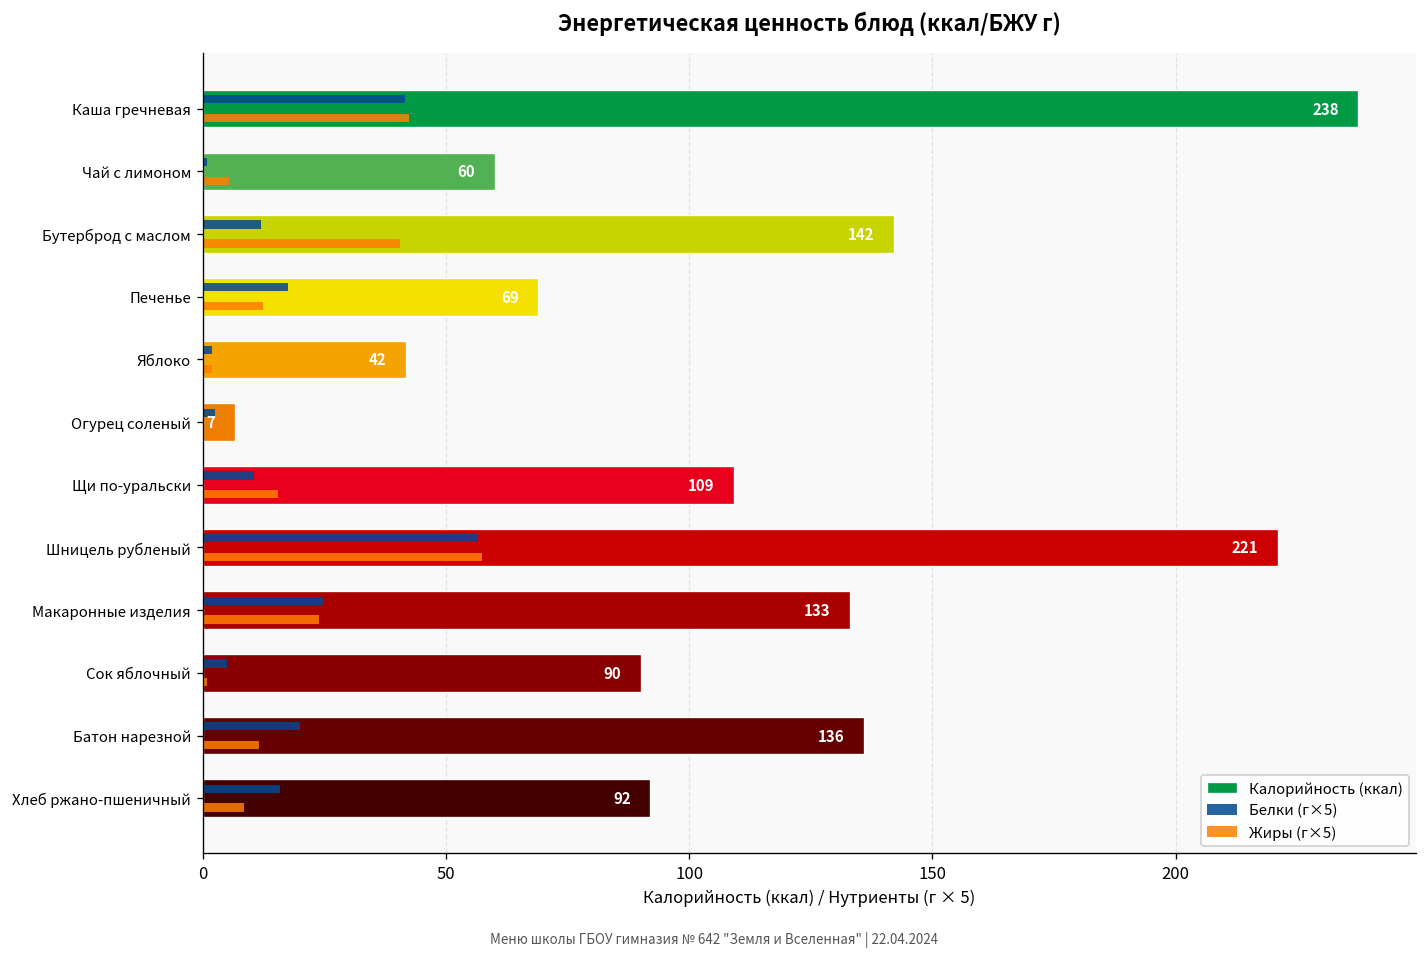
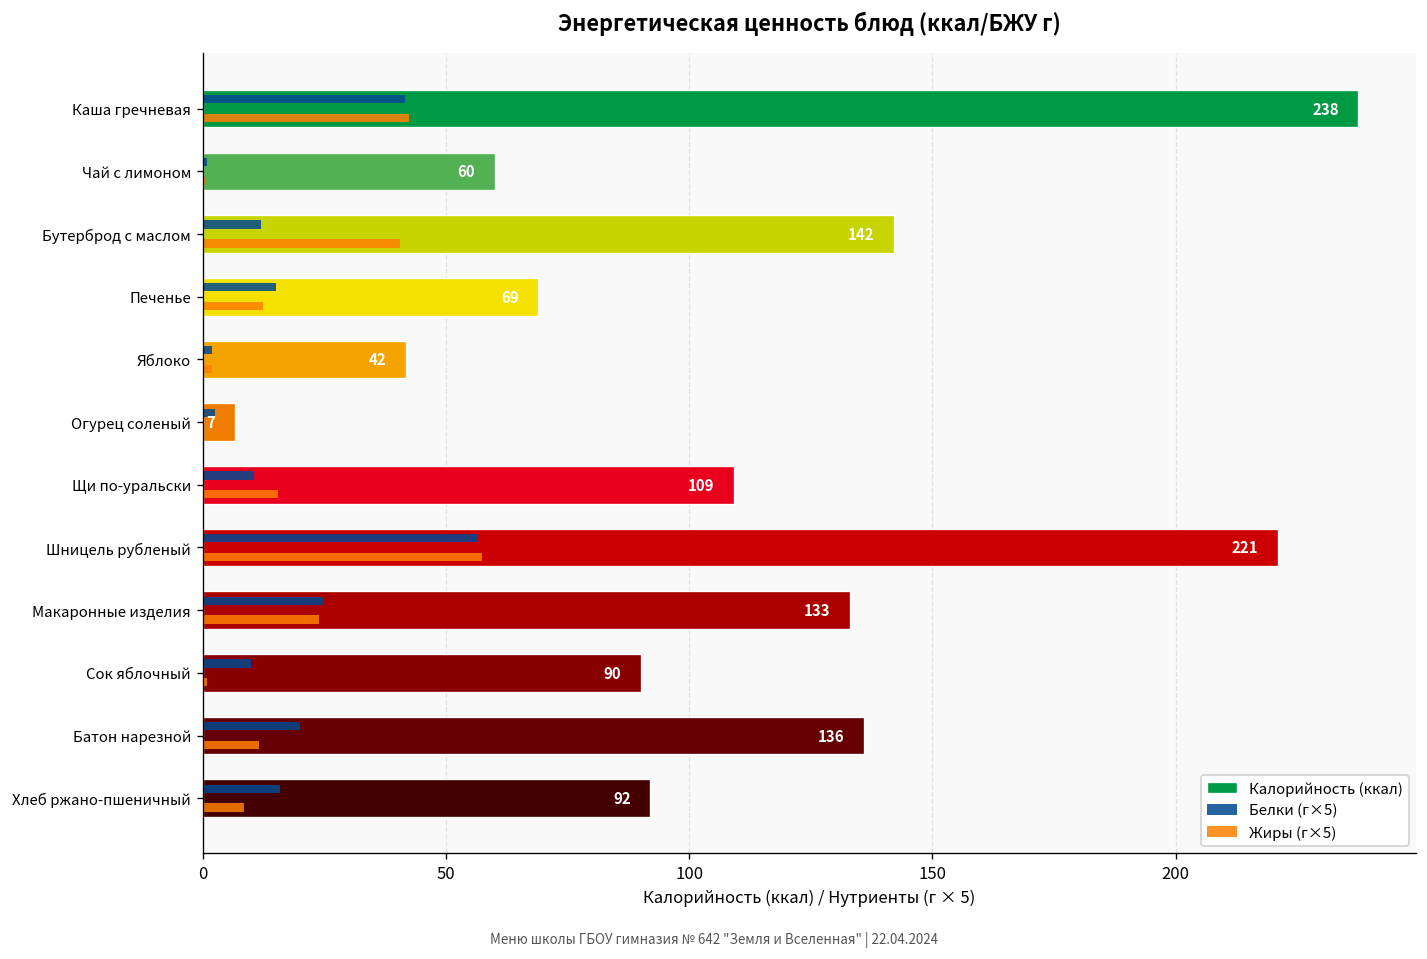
  {
    "Калорийность (ккал)": {
      "Каша гречневая": 238,
      "Чай с лимоном": 60,
      "Бутерброд с маслом": 142,
      "Печенье": 69,
      "Яблоко": 42,
      "Огурец соленый": 7,
      "Щи по-уральски": 109,
      "Шницель рубленый": 221,
      "Макаронные изделия": 133,
      "Сок яблочный": 90,
      "Батон нарезной": 136,
      "Хлеб ржано-пшеничный": 92
    },
    "Белки (г×5)": {
-     "Печенье": 18,
-     "Сок яблочный": 5
+     "Печенье": 15,
+     "Сок яблочный": 10
    },
    "Жиры (г×5)": {
-     "Чай с лимоном": 6
+     "Чай с лимоном": 1
    }
  }
